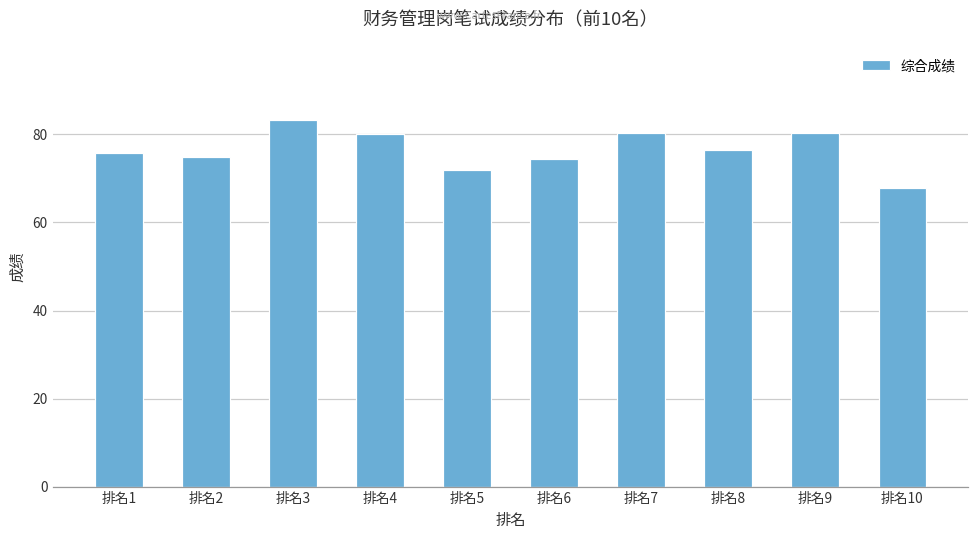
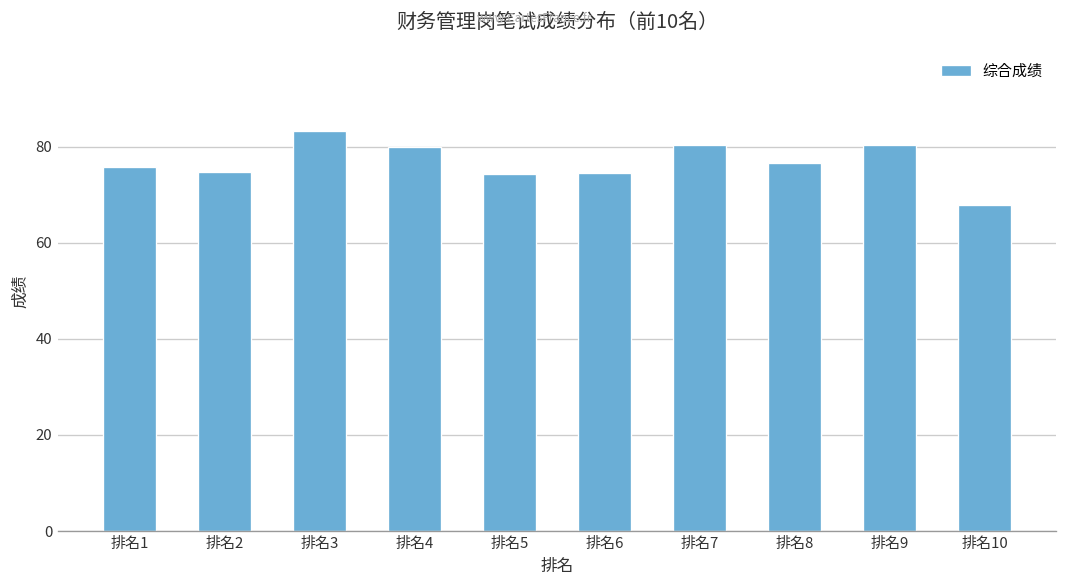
  {
    "排名1": 76,
    "排名2": 75,
    "排名3": 83,
    "排名4": 80,
-   "排名5": 72,
+   "排名5": 74,
    "排名6": 75,
    "排名7": 80,
    "排名8": 77,
    "排名9": 80,
    "排名10": 68
  }
